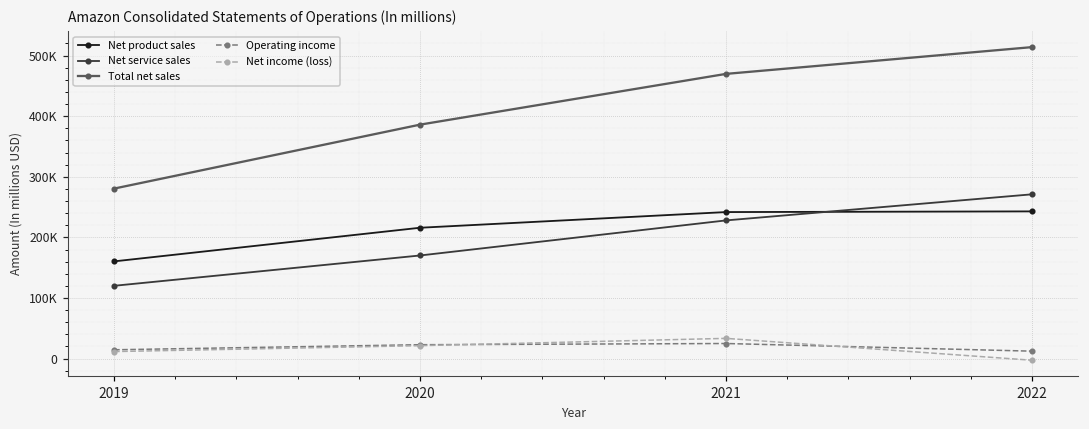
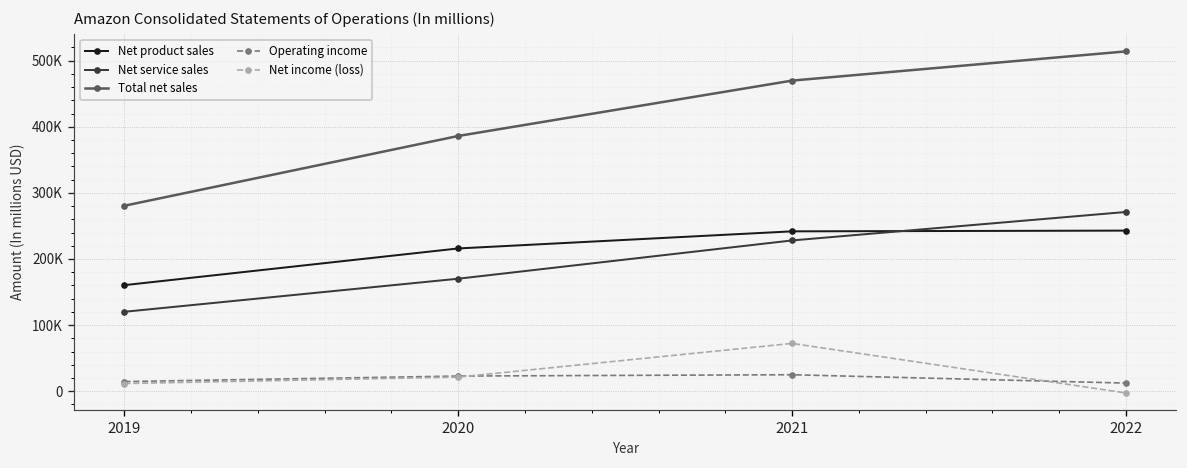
  {
    "Net income (loss)": {
-     "2021": 30000,
+     "2021": 70000,
      "2022": 0
    }
  }
